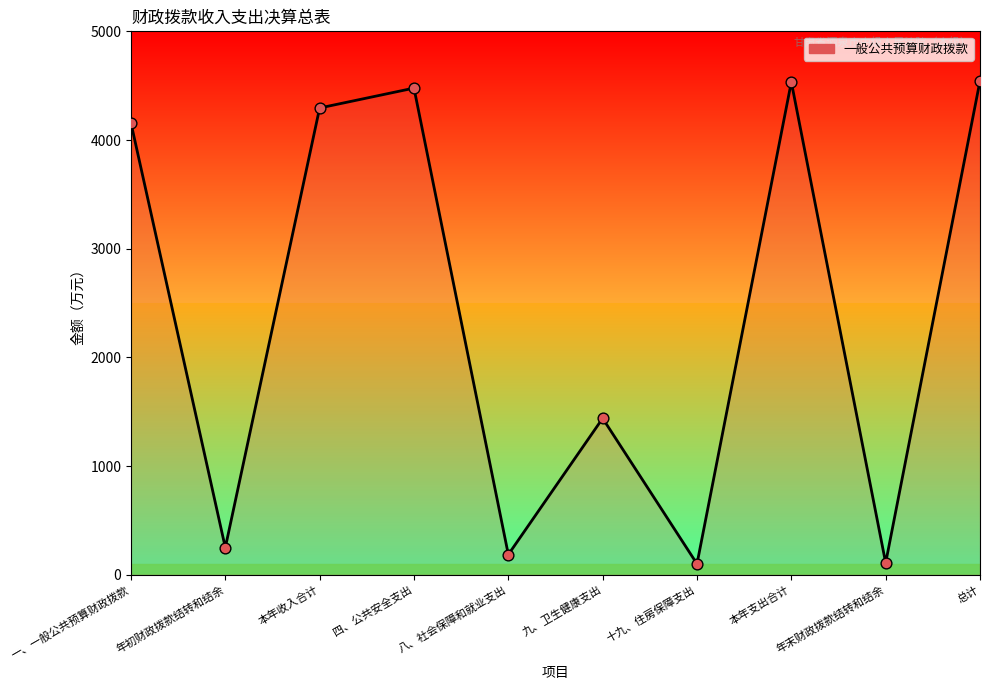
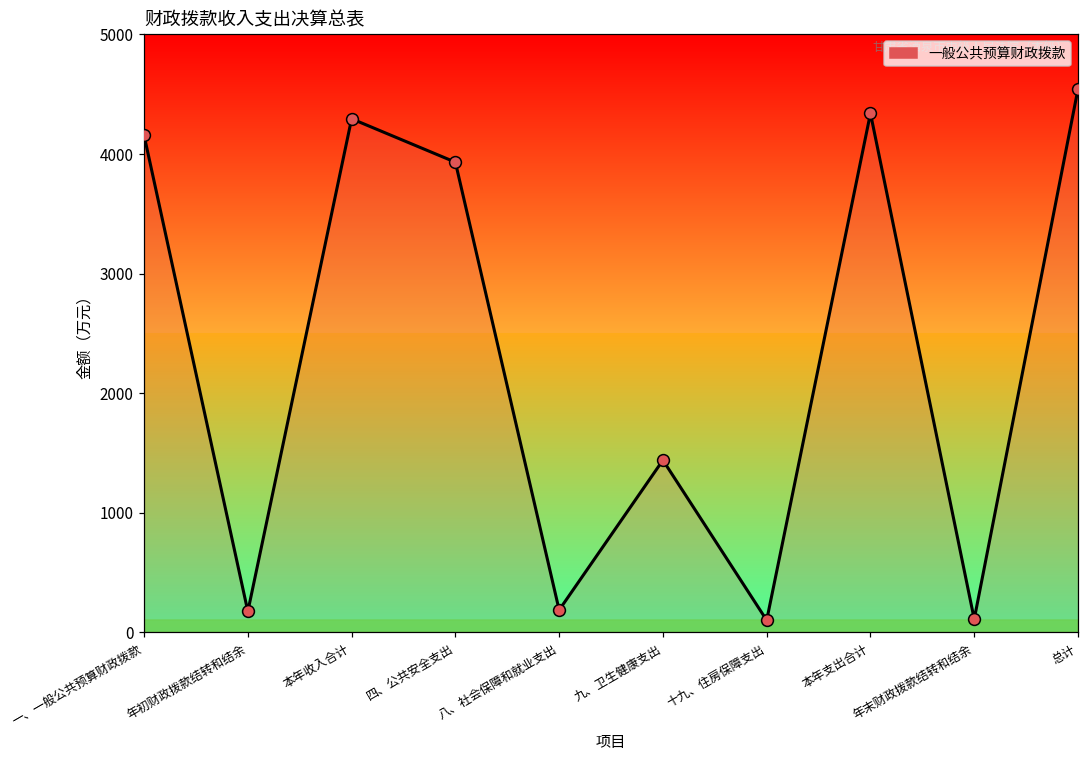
  {
    "一、一般公共预算财政拨款": 4160,
-   "年初财政拨款结转和结余": 250,
+   "年初财政拨款结转和结余": 170,
    "本年收入合计": 4290,
-   "四、公共安全支出": 4480,
+   "四、公共安全支出": 3930,
    "八、社会保障和就业支出": 190,
    "九、卫生健康支出": 1440,
-   "本年支出合计": 4530,
+   "本年支出合计": 4340,
    "年末财政拨款结转和结余": 110,
    "总计": 4540
  }
